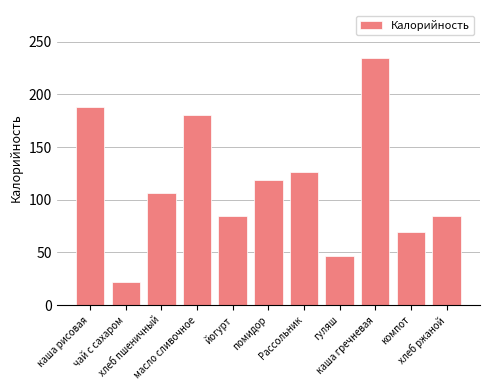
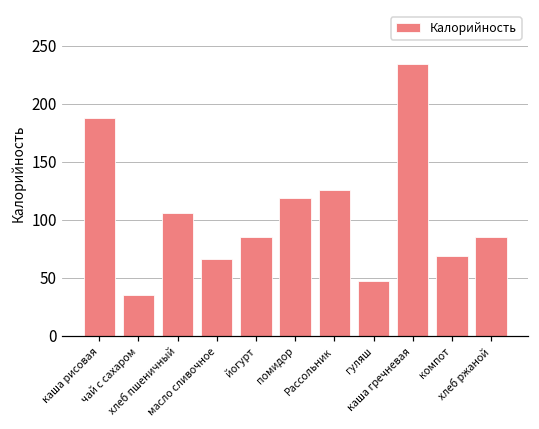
  {
    "каша рисовая": 188,
-   "чай с сахаром": 22,
+   "чай с сахаром": 35,
    "хлеб пшеничный": 106,
-   "масло сливочное": 180,
+   "масло сливочное": 66,
    "йогурт": 85,
    "помидор": 119,
    "Рассольник": 126,
    "гуляш": 47,
    "каша гречневая": 234,
    "компот": 69,
    "хлеб ржаной": 85
  }
